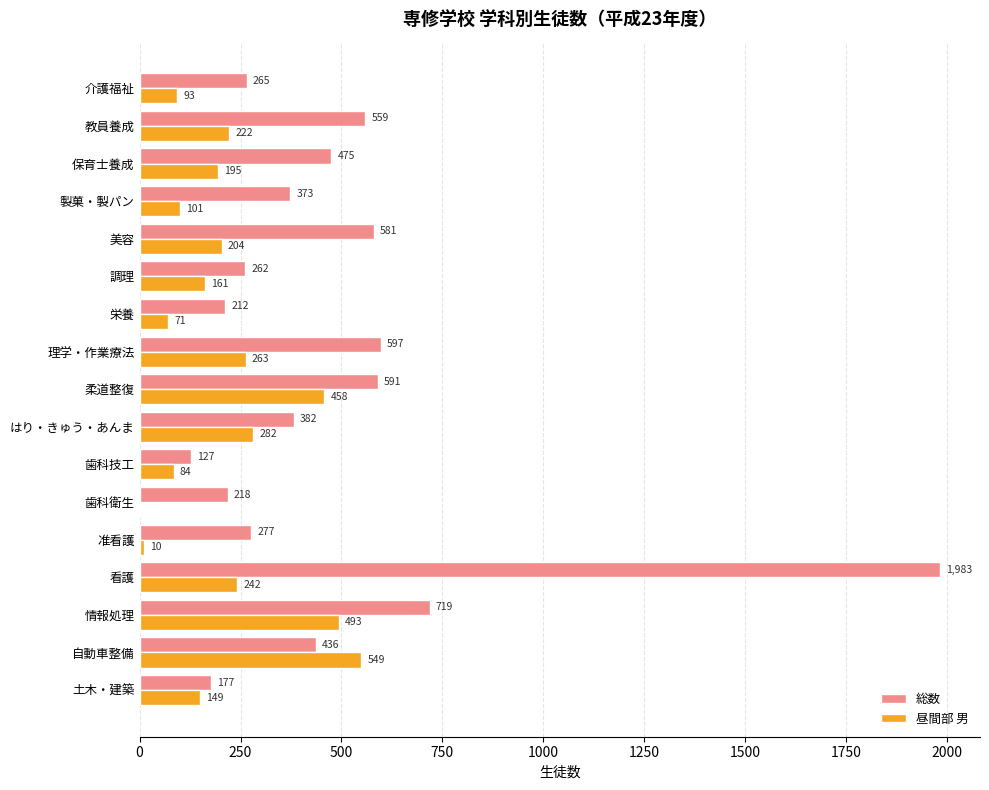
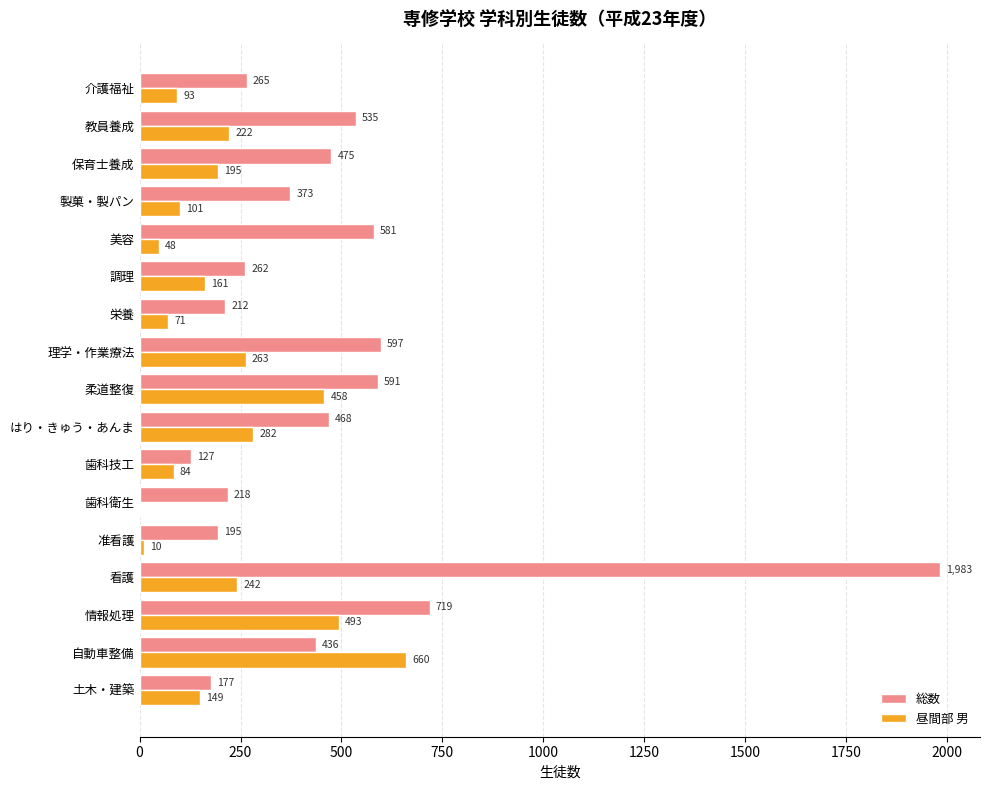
  {
    "総数": {
      "介護福祉": "265",
-     "教員養成": "559",
+     "教員養成": "535",
      "保育士養成": "475",
      "製菓・製パン": "373",
      "美容": "581",
      "調理": "262",
      "栄養": "212",
      "理学・作業療法": "597",
      "柔道整復": "591",
-     "はり・きゅう・あんま": "382",
+     "はり・きゅう・あんま": "468",
      "歯科技工": "127",
      "歯科衛生": "218",
-     "准看護": "277",
+     "准看護": "195",
      "看護": "1,983",
      "情報処理": "719",
      "自動車整備": "436",
      "土木・建築": "177"
    },
    "昼間部 男": {
      "介護福祉": "93",
      "教員養成": "222",
      "保育士養成": "195",
      "製菓・製パン": "101",
-     "美容": "204",
+     "美容": "48",
      "調理": "161",
      "栄養": "71",
      "理学・作業療法": "263",
      "柔道整復": "458",
      "はり・きゅう・あんま": "282",
      "歯科技工": "84",
      "准看護": "10",
      "看護": "242",
      "情報処理": "493",
-     "自動車整備": "549",
+     "自動車整備": "660",
      "土木・建築": "149"
    }
  }
